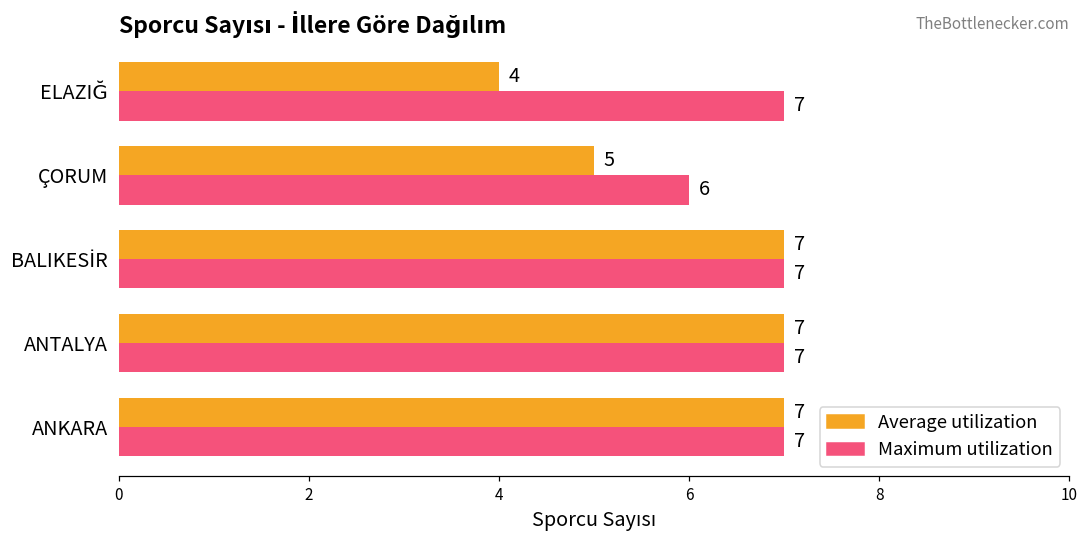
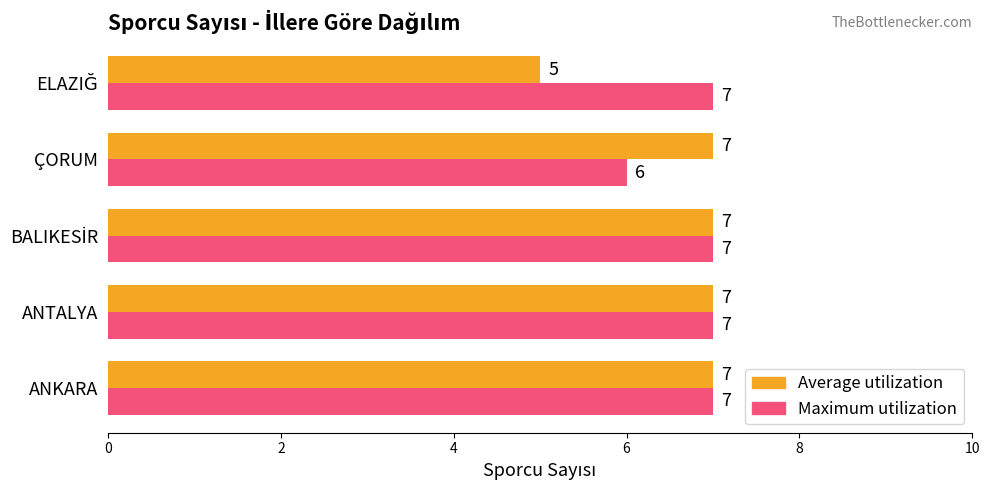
  {
    "Average utilization": {
-     "ELAZIĞ": 4,
-     "ÇORUM": 5,
+     "ELAZIĞ": 5,
+     "ÇORUM": 7,
      "BALIKESİR": 7,
      "ANTALYA": 7,
      "ANKARA": 7
    },
    "Maximum utilization": {
      "ELAZIĞ": 7,
      "ÇORUM": 6,
      "BALIKESİR": 7,
      "ANTALYA": 7,
      "ANKARA": 7
    }
  }
